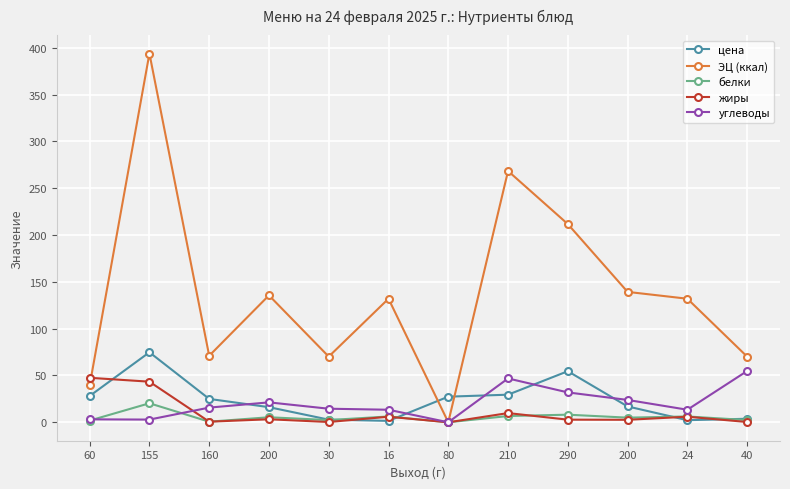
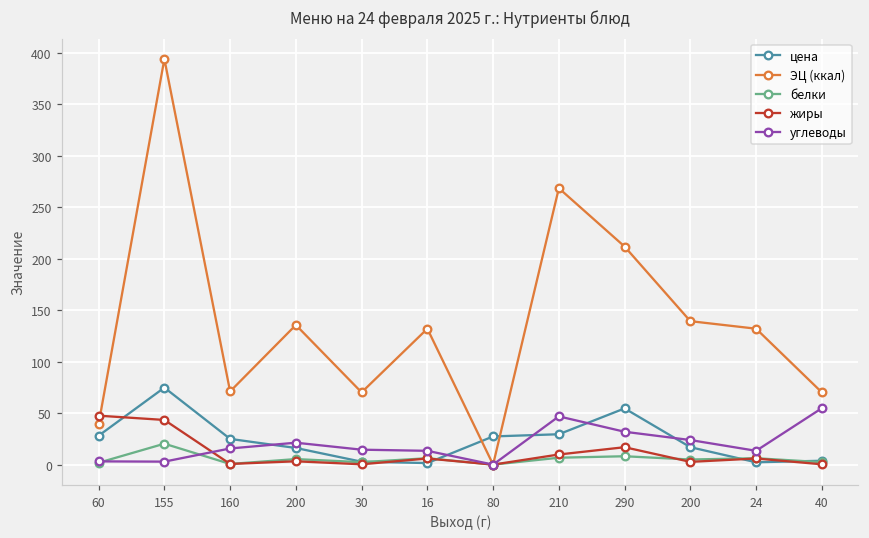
  {
    "ЭЦ (ккал)": {
      "60": 40,
      "155": 390,
      "160": 70,
      "30": 70,
      "16": 130,
      "210": 270,
      "290": 210,
      "24": 130,
      "40": 70
    },
    "жиры": {
      "60": 50,
      "155": 40,
      "210": 10,
-     "290": 0
+     "290": 20
    },
    "углеводы": {
      "155": 0,
      "160": 20,
      "30": 10,
      "16": 10,
      "210": 50,
      "290": 30,
      "24": 10,
      "40": 50
    }
  }
